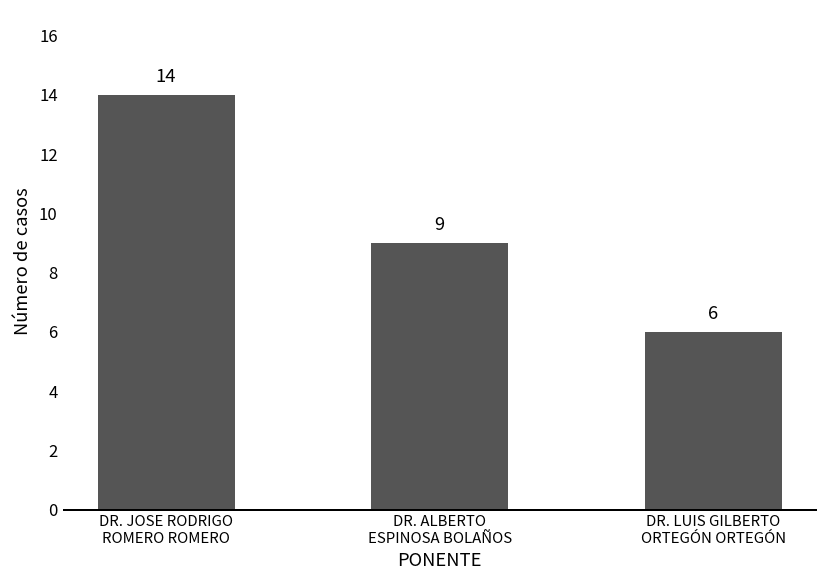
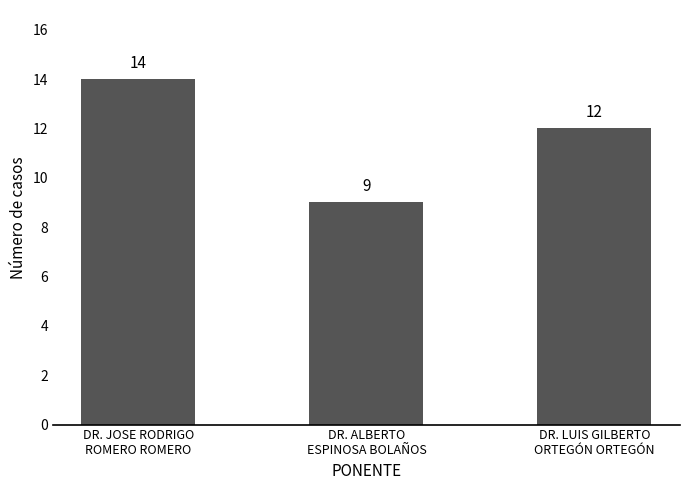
  {
    "DR. JOSE RODRIGO ROMERO ROMERO": 14,
    "DR. ALBERTO ESPINOSA BOLAÑOS": 9,
-   "DR. LUIS GILBERTO ORTEGÓN ORTEGÓN": 6
+   "DR. LUIS GILBERTO ORTEGÓN ORTEGÓN": 12
  }
